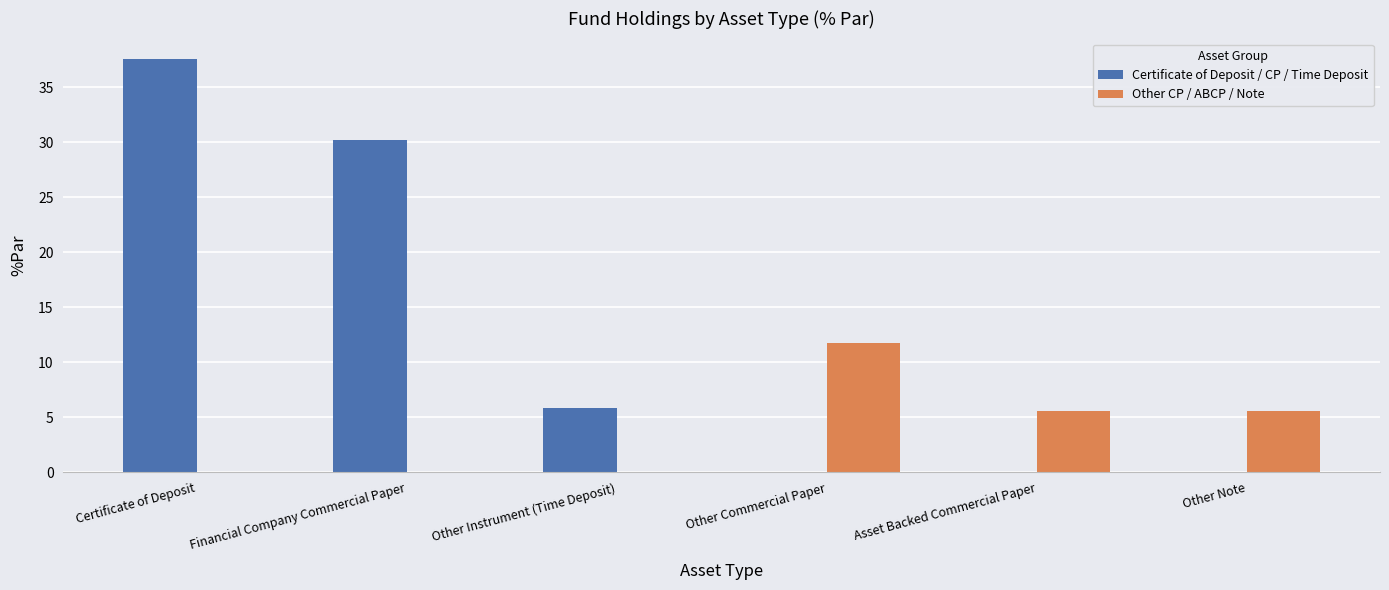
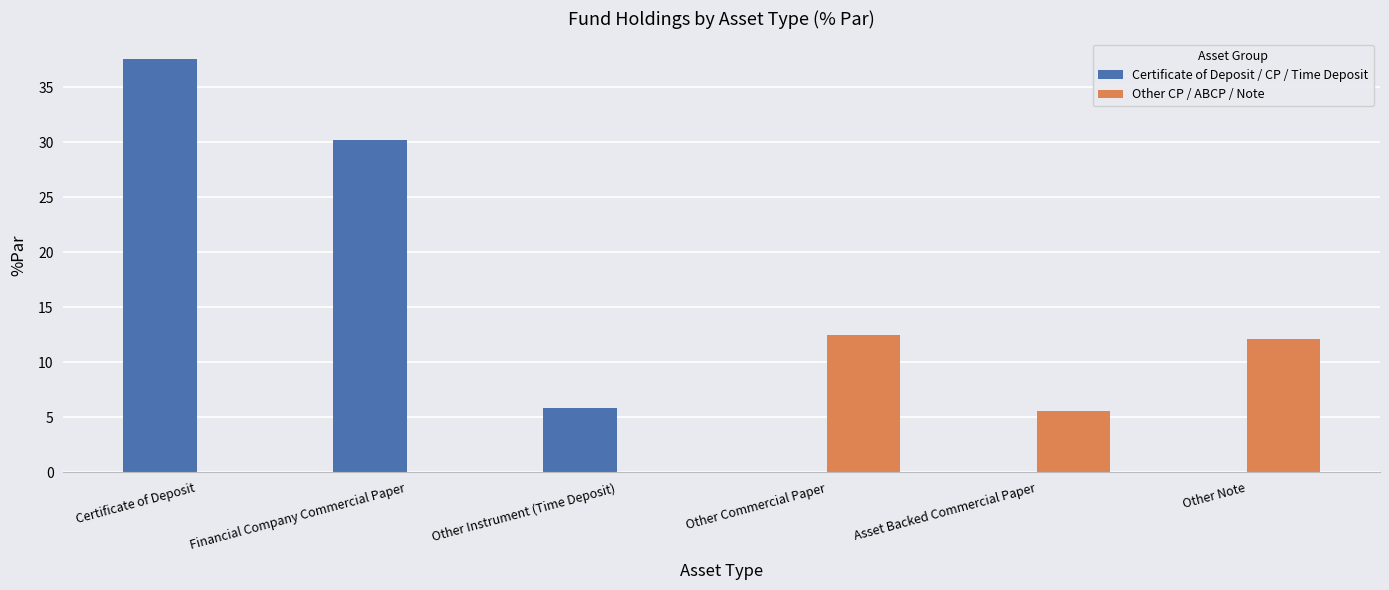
  {
    "Certificate of Deposit / CP / Time Deposit": {
      "Certificate of Deposit": 37.6,
      "Financial Company Commercial Paper": 30.2,
      "Other Instrument (Time Deposit)": 5.9,
      "Other Commercial Paper": 0.0,
      "Asset Backed Commercial Paper": 0.0,
      "Other Note": 0.0
    },
    "Other CP / ABCP / Note": {
      "Certificate of Deposit": 0.0,
      "Financial Company Commercial Paper": 0.0,
      "Other Instrument (Time Deposit)": 0.0,
-     "Other Commercial Paper": 11.7,
+     "Other Commercial Paper": 12.5,
      "Asset Backed Commercial Paper": 5.6,
-     "Other Note": 5.5
+     "Other Note": 12.1
    }
  }
